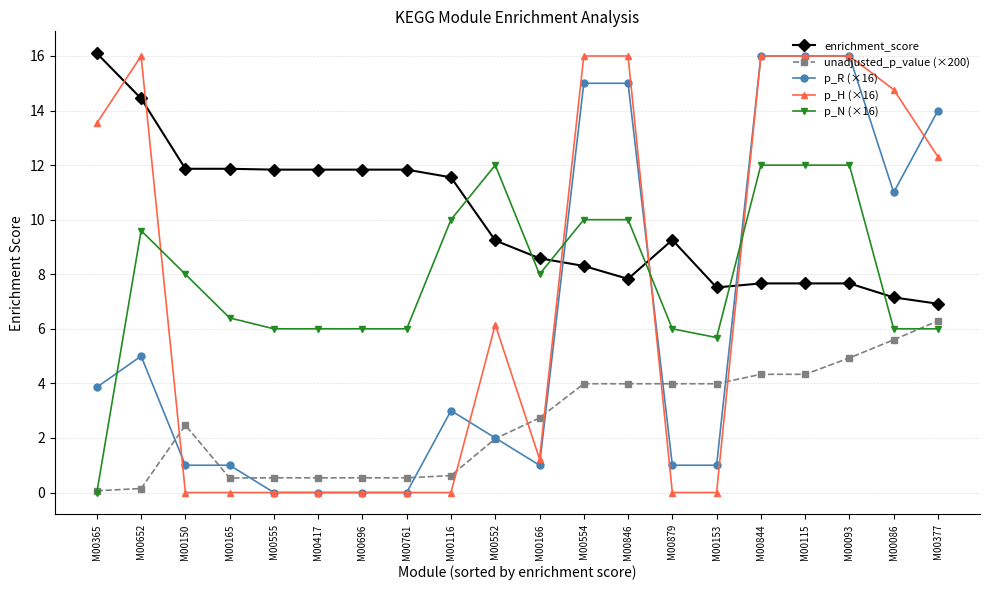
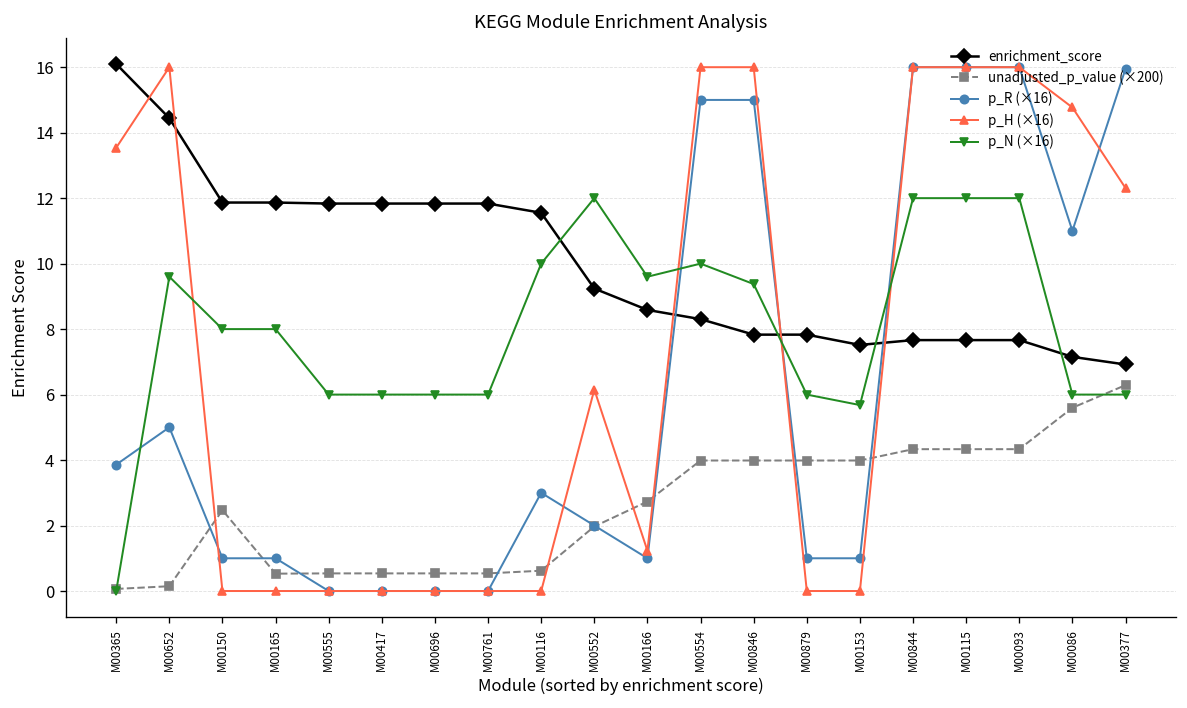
  {
    "enrichment_score": {
      "M00365": 16.1,
      "M00652": 14.4,
      "M00150": 11.9,
      "M00165": 11.9,
      "M00555": 11.8,
      "M00417": 11.8,
      "M00696": 11.8,
      "M00761": 11.8,
      "M00116": 11.6,
      "M00552": 9.2,
      "M00166": 8.6,
      "M00554": 8.3,
      "M00846": 7.8,
-     "M00879": 9.3,
+     "M00879": 7.8,
      "M00153": 7.5,
      "M00844": 7.7,
      "M00115": 7.7,
      "M00093": 7.7,
      "M00086": 7.2,
      "M00377": 6.9
    },
    "unadjusted_p_value (×200)": {
      "M00652": 0.1,
      "M00150": 2.5,
      "M00165": 0.5,
      "M00555": 0.5,
      "M00417": 0.5,
      "M00696": 0.5,
      "M00761": 0.5,
      "M00116": 0.6,
      "M00166": 2.7,
      "M00554": 4.0,
      "M00846": 4.0,
      "M00879": 4.0,
      "M00153": 4.0,
      "M00844": 4.3,
      "M00115": 4.3,
-     "M00093": 4.9,
+     "M00093": 4.3,
      "M00086": 5.6,
      "M00377": 6.3
    },
    "p_R (×16)": {
      "M00365": 3.9,
      "M00652": 5.0,
      "M00150": 1.0,
      "M00165": 1.0,
      "M00116": 3.0,
      "M00166": 1.0,
      "M00554": 15.0,
      "M00846": 15.0,
      "M00879": 1.0,
      "M00153": 1.0,
      "M00086": 11.0,
-     "M00377": 14.0
+     "M00377": 16.0
    },
    "p_H (×16)": {
      "M00365": 13.5,
      "M00652": 16.0,
      "M00150": 0.0,
      "M00165": 0.0,
      "M00116": 0.0,
      "M00552": 6.2,
      "M00166": 1.2,
      "M00554": 16.0,
      "M00846": 16.0,
      "M00879": 0.0,
      "M00153": 0.0,
      "M00086": 14.8,
      "M00377": 12.3
    },
    "p_N (×16)": {
      "M00652": 9.6,
      "M00150": 8.0,
-     "M00165": 6.4,
+     "M00165": 8.0,
      "M00555": 6.0,
      "M00417": 6.0,
      "M00696": 6.0,
      "M00761": 6.0,
      "M00116": 10.0,
      "M00552": 12.0,
-     "M00166": 8.0,
+     "M00166": 9.6,
      "M00554": 10.0,
-     "M00846": 10.0,
+     "M00846": 9.4,
      "M00879": 6.0,
      "M00153": 5.7,
      "M00844": 12.0,
      "M00115": 12.0,
      "M00093": 12.0,
      "M00086": 6.0,
      "M00377": 6.0
    }
  }
